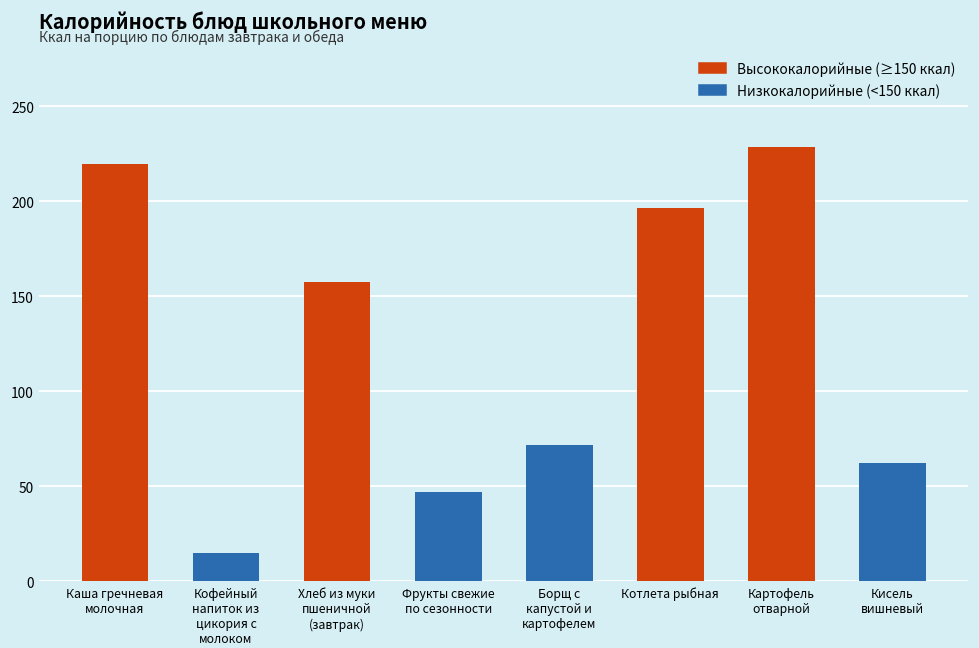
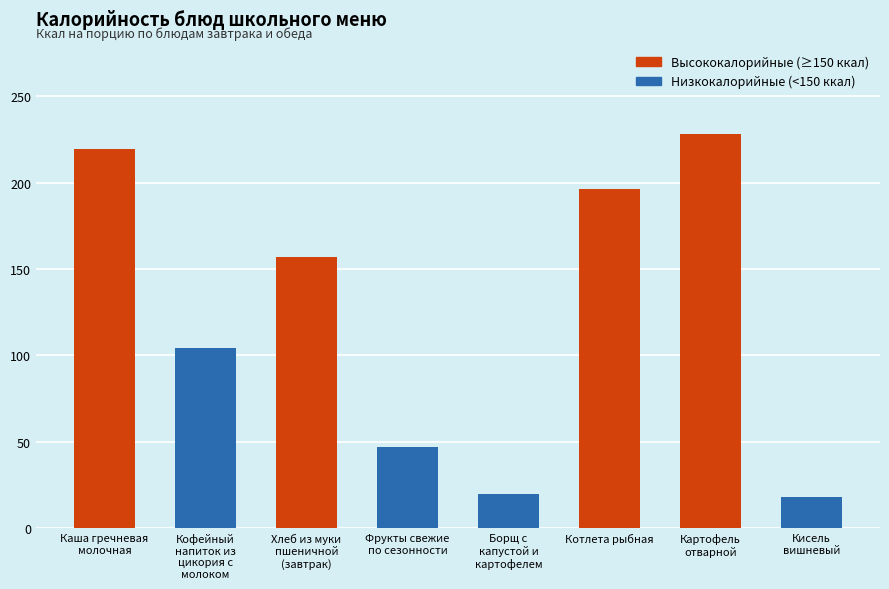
  {
    "Каша гречневая молочная": 220,
-   "Кофейный напиток из цикория с молоком": 15,
+   "Кофейный напиток из цикория с молоком": 105,
    "Хлеб из муки пшеничной (завтрак)": 157,
    "Фрукты свежие по сезонности": 47,
-   "Борщ с капустой и картофелем": 71,
+   "Борщ с капустой и картофелем": 20,
    "Котлета рыбная": 197,
    "Картофель отварной": 228,
-   "Кисель вишневый": 62
+   "Кисель вишневый": 18
  }
